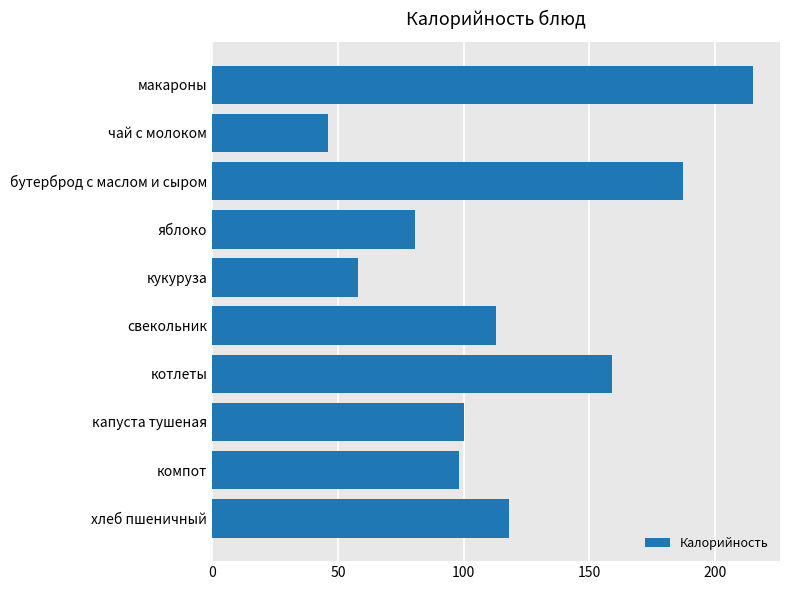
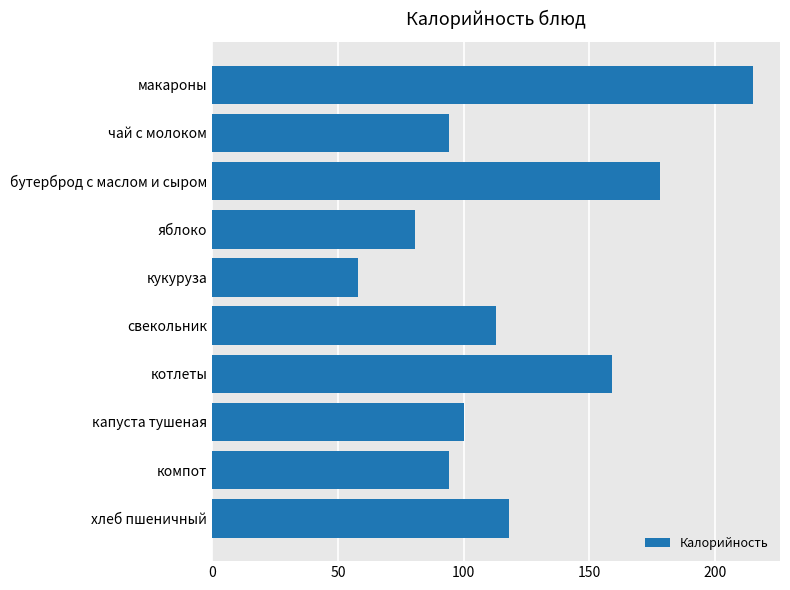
  {
    "макароны": 215,
-   "чай с молоком": 46,
-   "бутерброд с маслом и сыром": 187,
+   "чай с молоком": 94,
+   "бутерброд с маслом и сыром": 178,
    "яблоко": 81,
    "кукуруза": 58,
    "свекольник": 113,
    "котлеты": 159,
    "капуста тушеная": 100,
-   "компот": 98,
+   "компот": 94,
    "хлеб пшеничный": 118
  }
